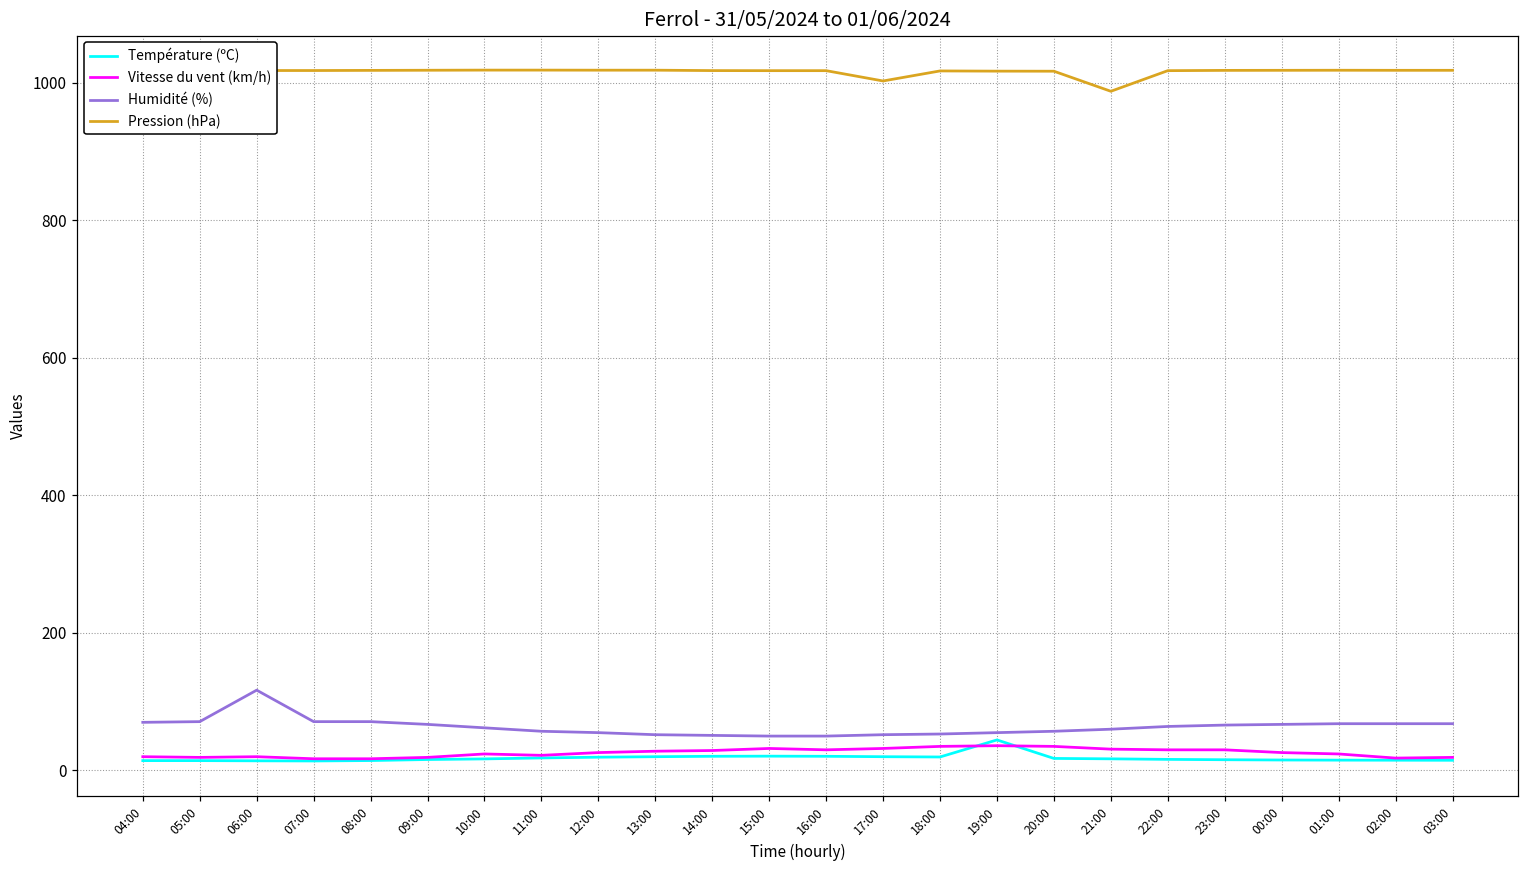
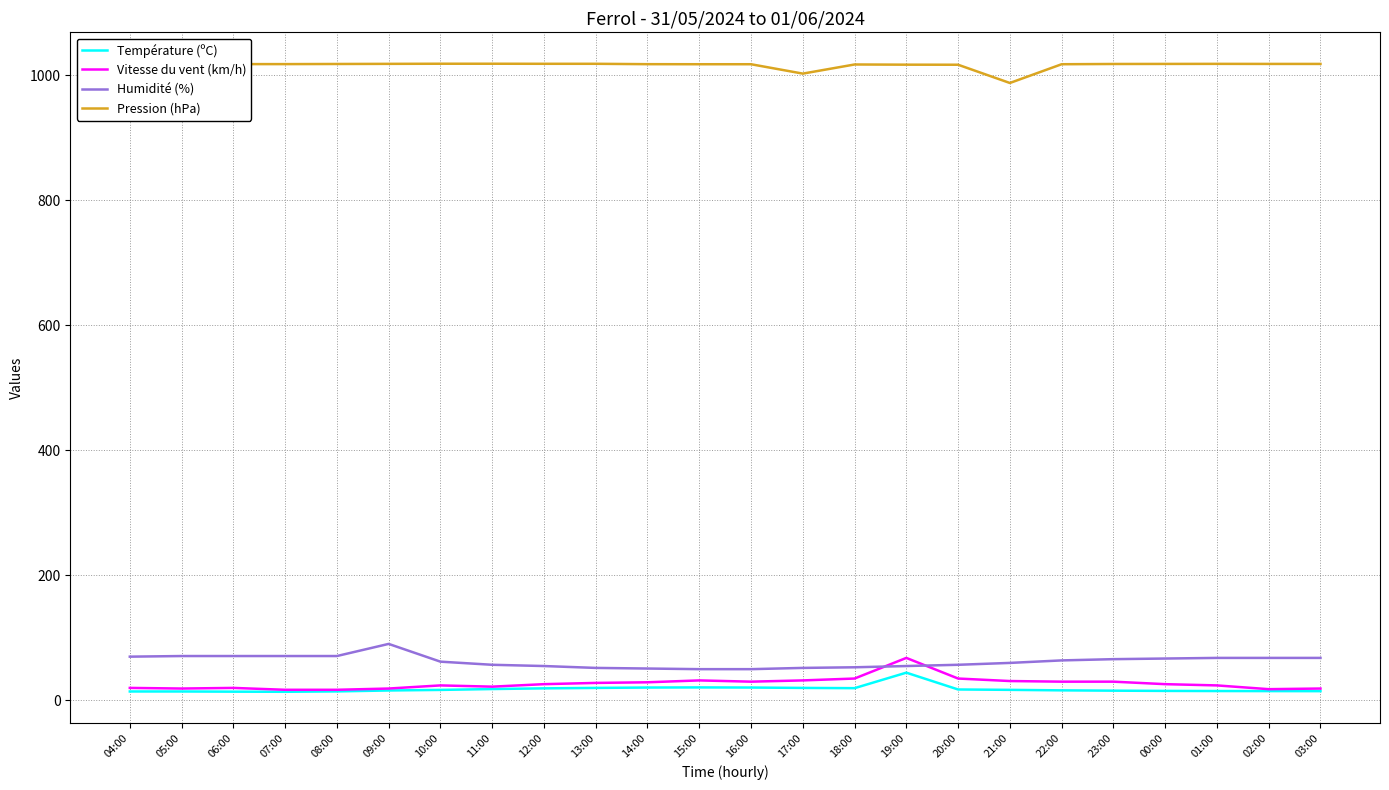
  {
    "Température (ºC)": {
      "04:00": 10,
      "05:00": 10,
      "06:00": 10,
      "10:00": 20,
      "12:00": 20,
      "13:00": 20,
      "14:00": 20,
      "15:00": 20,
      "16:00": 20,
      "17:00": 20,
      "18:00": 20,
      "19:00": 40,
      "20:00": 20,
      "21:00": 20,
      "22:00": 20,
      "23:00": 20,
      "00:00": 20,
      "01:00": 20,
      "03:00": 10
    },
    "Vitesse du vent (km/h)": {
      "04:00": 20,
      "05:00": 20,
      "06:00": 20,
      "10:00": 20,
      "12:00": 30,
      "13:00": 30,
      "14:00": 30,
      "15:00": 30,
      "16:00": 30,
      "17:00": 30,
      "18:00": 40,
-     "19:00": 40,
+     "19:00": 70,
      "20:00": 40,
      "21:00": 30,
      "22:00": 30,
      "23:00": 30,
      "00:00": 30,
      "01:00": 20,
      "03:00": 20
    },
    "Humidité (%)": {
      "04:00": 70,
      "05:00": 70,
-     "06:00": 120,
+     "06:00": 70,
      "07:00": 70,
      "08:00": 70,
-     "09:00": 70,
+     "09:00": 90,
      "10:00": 60,
      "11:00": 60,
      "12:00": 60,
      "13:00": 50,
      "14:00": 50,
      "15:00": 50,
      "16:00": 50,
      "17:00": 50,
      "18:00": 50,
      "19:00": 60,
      "20:00": 60,
      "21:00": 60,
      "22:00": 60,
      "23:00": 70,
      "00:00": 70,
      "01:00": 70,
      "02:00": 70,
      "03:00": 70
    },
    "Pression (hPa)": {
      "07:00": 1020,
      "08:00": 1020,
      "09:00": 1020,
      "10:00": 1020,
      "11:00": 1020,
      "12:00": 1020,
      "13:00": 1020,
      "14:00": 1020,
      "15:00": 1020,
      "16:00": 1020,
      "17:00": 1000,
      "18:00": 1020,
      "19:00": 1020,
      "20:00": 1020,
      "21:00": 990,
      "22:00": 1020,
      "23:00": 1020,
      "00:00": 1020,
      "01:00": 1020,
      "02:00": 1020,
      "03:00": 1020
    }
  }
